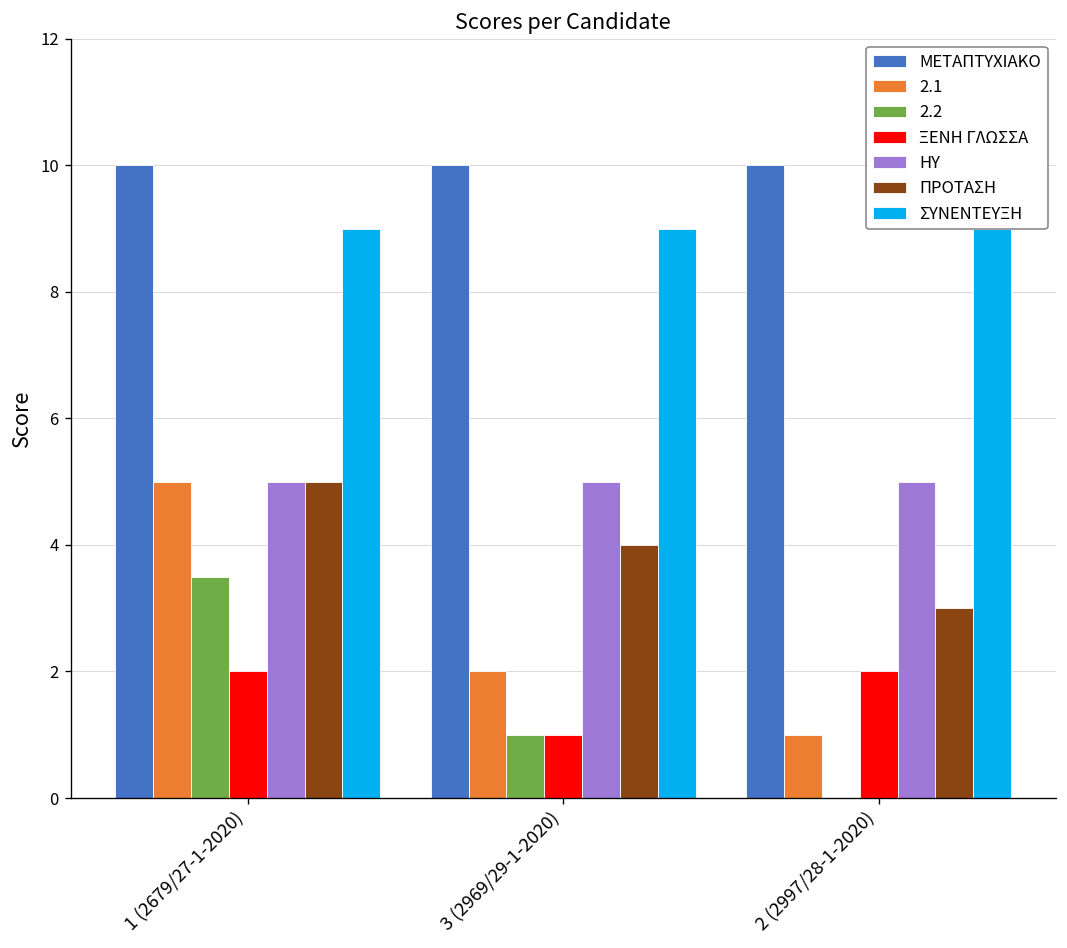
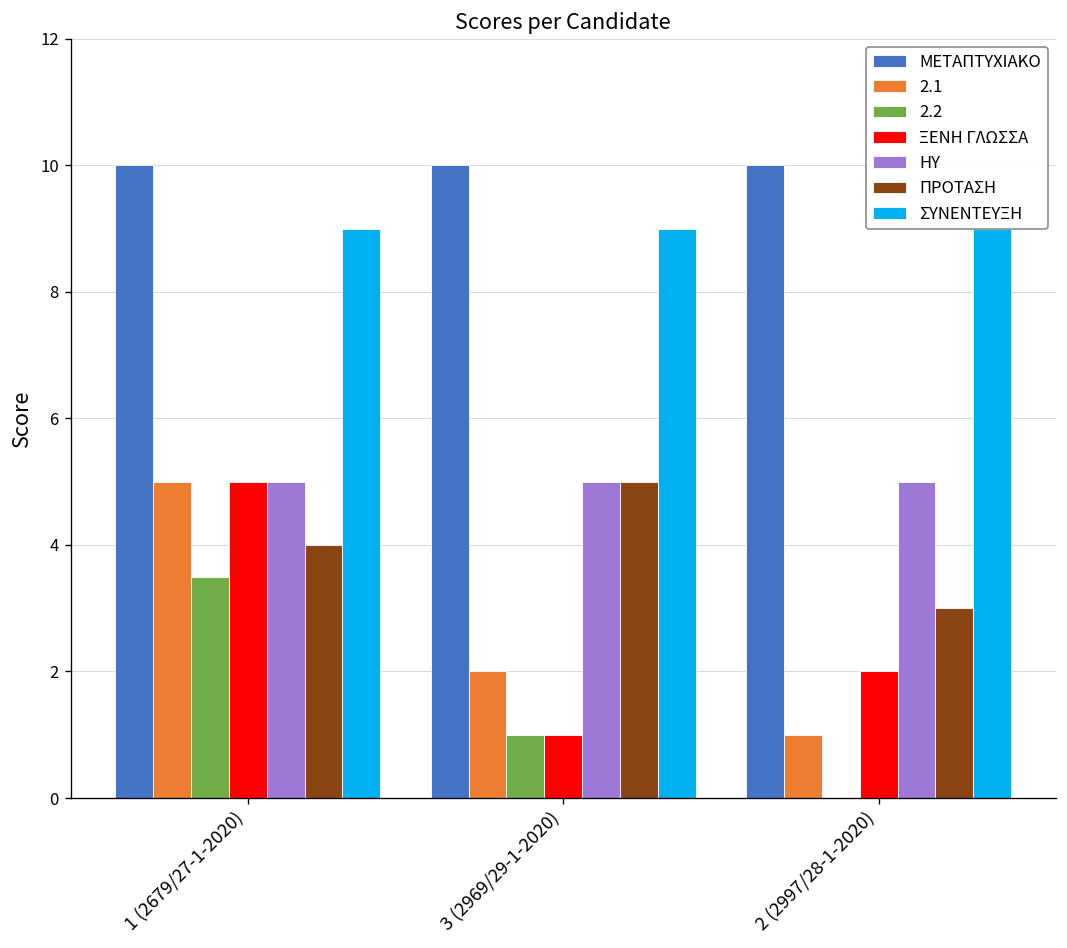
  {
    "ΜΕΤΑΠΤΥΧΙΑΚΟ": {
      "1 (2679/27-1-2020)": 10,
      "3 (2969/29-1-2020)": 10,
      "2 (2997/28-1-2020)": 10
    },
    "2.1": {
      "1 (2679/27-1-2020)": 5,
      "3 (2969/29-1-2020)": 2,
      "2 (2997/28-1-2020)": 1
    },
    "2.2": {
      "1 (2679/27-1-2020)": 3.5,
      "3 (2969/29-1-2020)": 1,
      "2 (2997/28-1-2020)": 0
    },
    "ΞΕΝΗ ΓΛΩΣΣΑ": {
-     "1 (2679/27-1-2020)": 2,
+     "1 (2679/27-1-2020)": 5,
      "3 (2969/29-1-2020)": 1,
      "2 (2997/28-1-2020)": 2
    },
    "ΗΥ": {
      "1 (2679/27-1-2020)": 5,
      "3 (2969/29-1-2020)": 5,
      "2 (2997/28-1-2020)": 5
    },
    "ΠΡΟΤΑΣΗ": {
-     "1 (2679/27-1-2020)": 5,
-     "3 (2969/29-1-2020)": 4,
+     "1 (2679/27-1-2020)": 4,
+     "3 (2969/29-1-2020)": 5,
      "2 (2997/28-1-2020)": 3
    },
    "ΣΥΝΕΝΤΕΥΞΗ": {
      "1 (2679/27-1-2020)": 9,
      "3 (2969/29-1-2020)": 9,
      "2 (2997/28-1-2020)": 9
    }
  }
